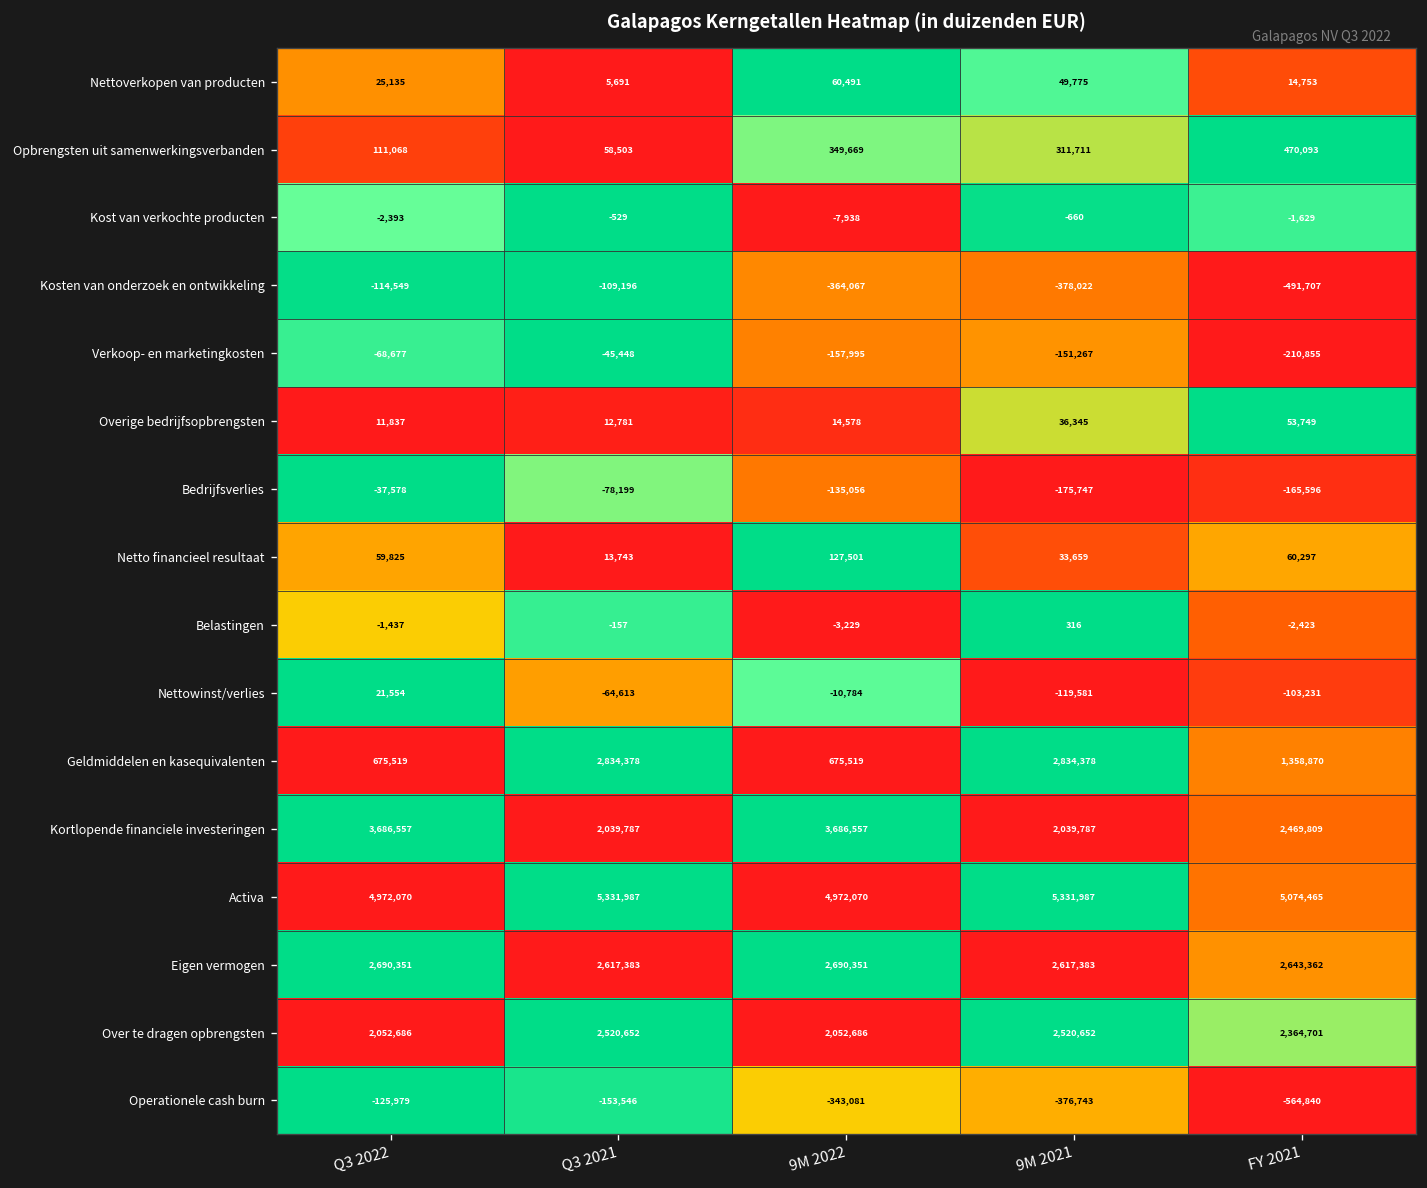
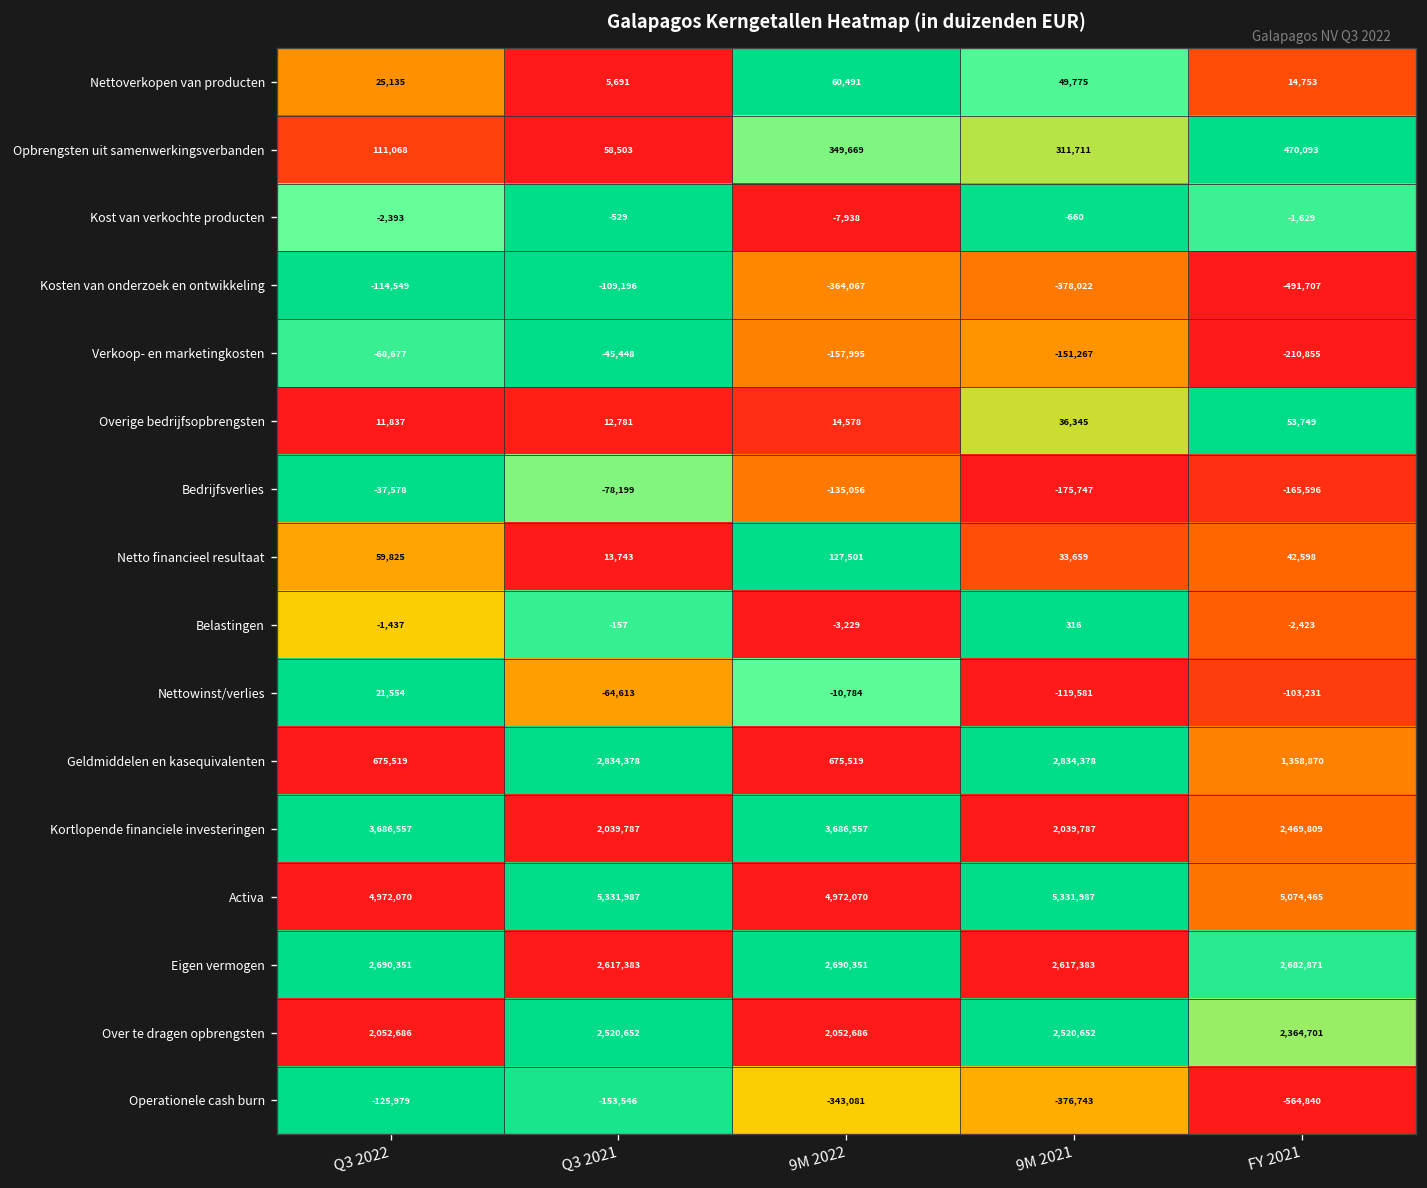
  {
    "Nettoverkopen van producten": {
      "Q3 2022": "25,135",
      "Q3 2021": "5,691",
      "9M 2022": "60,491",
      "9M 2021": "49,775",
      "FY 2021": "14,753"
    },
    "Opbrengsten uit samenwerkingsverbanden": {
      "Q3 2022": "111,068",
      "Q3 2021": "58,503",
      "9M 2022": "349,669",
      "9M 2021": "311,711",
      "FY 2021": "470,093"
    },
    "Kost van verkochte producten": {
      "Q3 2022": "-2,393",
      "Q3 2021": "-529",
      "9M 2022": "-7,938",
      "9M 2021": "-660",
      "FY 2021": "-1,629"
    },
    "Kosten van onderzoek en ontwikkeling": {
      "Q3 2022": "-114,549",
      "Q3 2021": "-109,196",
      "9M 2022": "-364,067",
      "9M 2021": "-378,022",
      "FY 2021": "-491,707"
    },
    "Verkoop- en marketingkosten": {
      "Q3 2022": "-68,677",
      "Q3 2021": "-45,448",
      "9M 2022": "-157,995",
      "9M 2021": "-151,267",
      "FY 2021": "-210,855"
    },
    "Overige bedrijfsopbrengsten": {
      "Q3 2022": "11,837",
      "Q3 2021": "12,781",
      "9M 2022": "14,578",
      "9M 2021": "36,345",
      "FY 2021": "53,749"
    },
    "Bedrijfsverlies": {
      "Q3 2022": "-37,578",
      "Q3 2021": "-78,199",
      "9M 2022": "-135,056",
      "9M 2021": "-175,747",
      "FY 2021": "-165,596"
    },
    "Netto financieel resultaat": {
      "Q3 2022": "59,825",
      "Q3 2021": "13,743",
      "9M 2022": "127,501",
      "9M 2021": "33,659",
-     "FY 2021": "60,297"
+     "FY 2021": "42,598"
    },
    "Belastingen": {
      "Q3 2022": "-1,437",
      "Q3 2021": "-157",
      "9M 2022": "-3,229",
      "9M 2021": "316",
      "FY 2021": "-2,423"
    },
    "Nettowinst/verlies": {
      "Q3 2022": "21,554",
      "Q3 2021": "-64,613",
      "9M 2022": "-10,784",
      "9M 2021": "-119,581",
      "FY 2021": "-103,231"
    },
    "Geldmiddelen en kasequivalenten": {
      "Q3 2022": "675,519",
      "Q3 2021": "2,834,378",
      "9M 2022": "675,519",
      "9M 2021": "2,834,378",
      "FY 2021": "1,358,870"
    },
    "Kortlopende financiele investeringen": {
      "Q3 2022": "3,686,557",
      "Q3 2021": "2,039,787",
      "9M 2022": "3,686,557",
      "9M 2021": "2,039,787",
      "FY 2021": "2,469,809"
    },
    "Activa": {
      "Q3 2022": "4,972,070",
      "Q3 2021": "5,331,987",
      "9M 2022": "4,972,070",
      "9M 2021": "5,331,987",
      "FY 2021": "5,074,465"
    },
    "Eigen vermogen": {
      "Q3 2022": "2,690,351",
      "Q3 2021": "2,617,383",
      "9M 2022": "2,690,351",
      "9M 2021": "2,617,383",
-     "FY 2021": "2,643,362"
+     "FY 2021": "2,682,871"
    },
    "Over te dragen opbrengsten": {
      "Q3 2022": "2,052,686",
      "Q3 2021": "2,520,652",
      "9M 2022": "2,052,686",
      "9M 2021": "2,520,652",
      "FY 2021": "2,364,701"
    },
    "Operationele cash burn": {
      "Q3 2022": "-125,979",
      "Q3 2021": "-153,546",
      "9M 2022": "-343,081",
      "9M 2021": "-376,743",
      "FY 2021": "-564,840"
    }
  }
